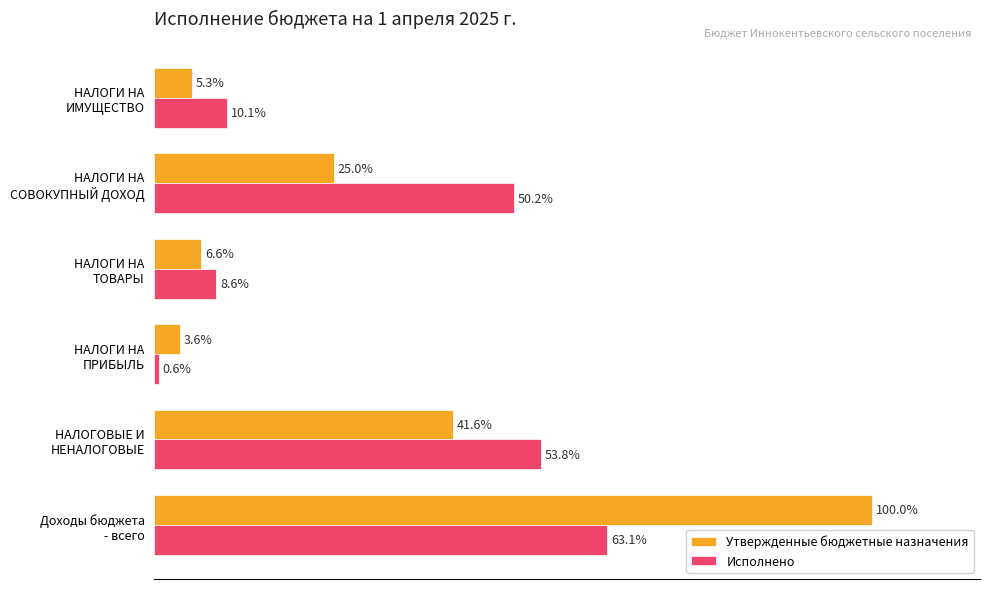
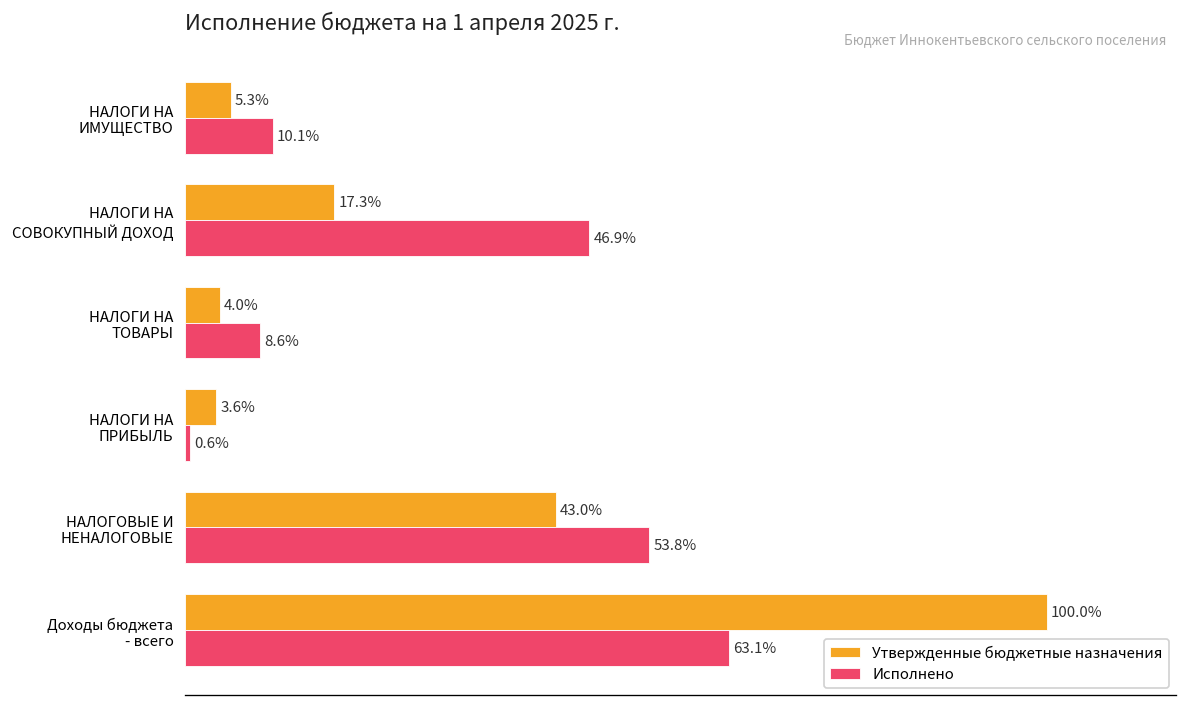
  {
    "Утвержденные бюджетные назначения": {
      "НАЛОГИ НА ИМУЩЕСТВО": "5.3%",
-     "НАЛОГИ НА СОВОКУПНЫЙ ДОХОД": "25.0%",
-     "НАЛОГИ НА ТОВАРЫ": "6.6%",
+     "НАЛОГИ НА СОВОКУПНЫЙ ДОХОД": "17.3%",
+     "НАЛОГИ НА ТОВАРЫ": "4.0%",
      "НАЛОГИ НА ПРИБЫЛЬ": "3.6%",
-     "НАЛОГОВЫЕ И НЕНАЛОГОВЫЕ": "41.6%",
+     "НАЛОГОВЫЕ И НЕНАЛОГОВЫЕ": "43.0%",
      "Доходы бюджета - всего": "100.0%"
    },
    "Исполнено": {
      "НАЛОГИ НА ИМУЩЕСТВО": "10.1%",
-     "НАЛОГИ НА СОВОКУПНЫЙ ДОХОД": "50.2%",
+     "НАЛОГИ НА СОВОКУПНЫЙ ДОХОД": "46.9%",
      "НАЛОГИ НА ТОВАРЫ": "8.6%",
      "НАЛОГИ НА ПРИБЫЛЬ": "0.6%",
      "НАЛОГОВЫЕ И НЕНАЛОГОВЫЕ": "53.8%",
      "Доходы бюджета - всего": "63.1%"
    }
  }
